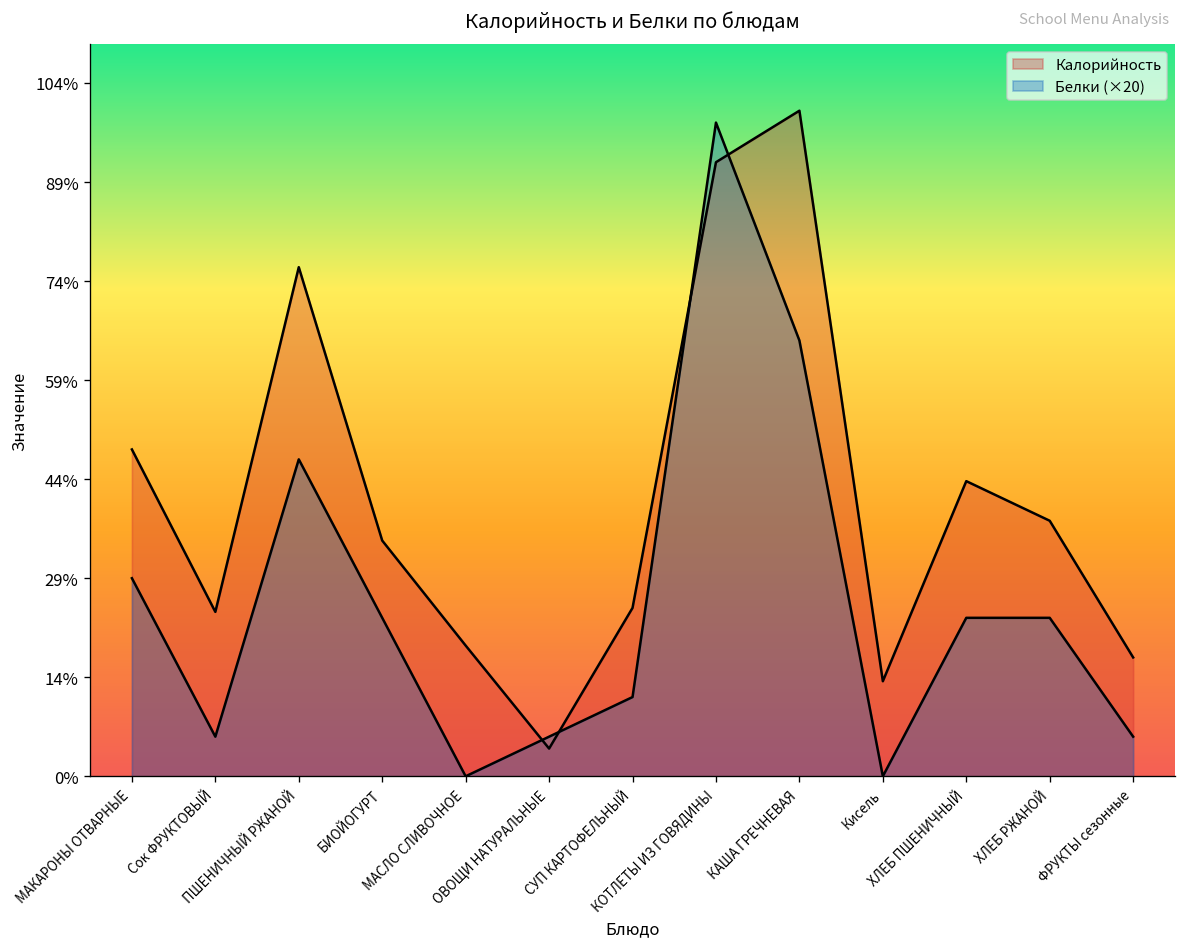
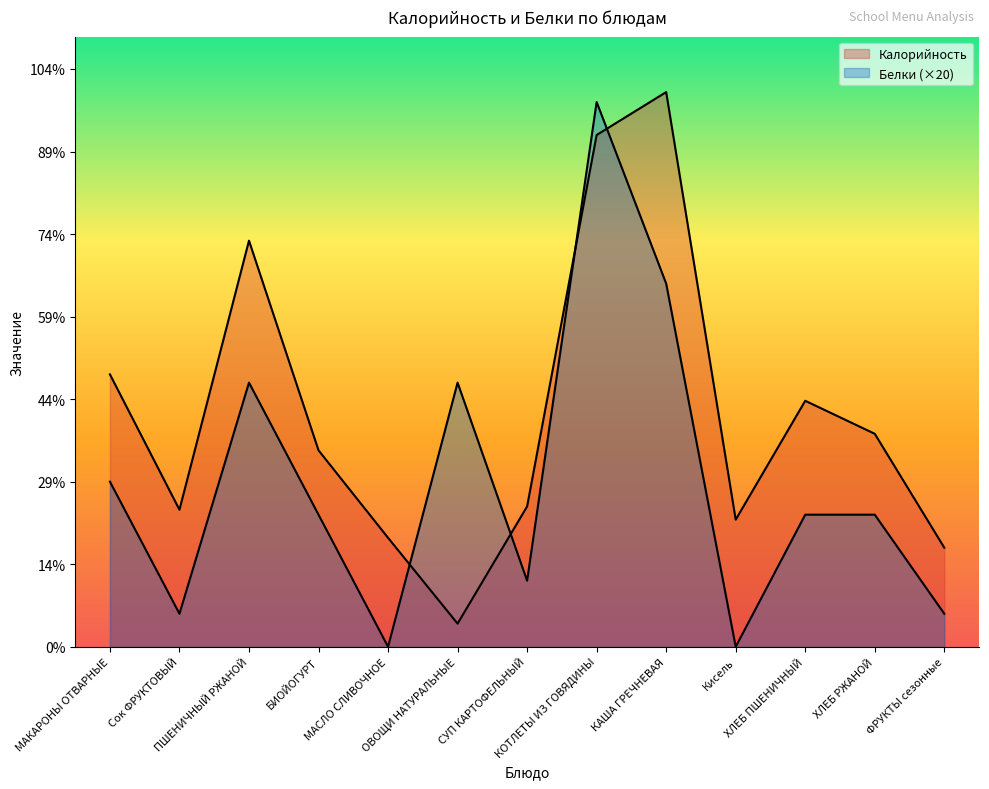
  {
    "Калорийность": {
      "МАКАРОНЫ ОТВАРНЫЕ": "49%",
      "Сок ФРУКТОВЫЙ": "25%",
-     "ПШЕНИЧНЫЙ РЖАНОЙ": "76%",
+     "ПШЕНИЧНЫЙ РЖАНОЙ": "73%",
      "БИОЙОГУРТ": "35%",
      "МАСЛО СЛИВОЧНОЕ": "20%",
      "ОВОЩИ НАТУРАЛЬНЫЕ": "4%",
      "СУП КАРТОФЕЛЬНЫЙ": "25%",
      "КОТЛЕТЫ ИЗ ГОВЯДИНЫ": "92%",
      "КАША ГРЕЧНЕВАЯ": "100%",
-     "Кисель": "14%",
+     "Кисель": "23%",
      "ХЛЕБ ПШЕНИЧНЫЙ": "44%",
      "ХЛЕБ РЖАНОЙ": "38%",
      "ФРУКТЫ сезонные": "18%"
    },
    "Белки (×20)": {
      "МАКАРОНЫ ОТВАРНЫЕ": "30%",
      "Сок ФРУКТОВЫЙ": "6%",
      "ПШЕНИЧНЫЙ РЖАНОЙ": "48%",
      "БИОЙОГУРТ": "24%",
      "МАСЛО СЛИВОЧНОЕ": "0%",
-     "ОВОЩИ НАТУРАЛЬНЫЕ": "6%",
+     "ОВОЩИ НАТУРАЛЬНЫЕ": "48%",
      "СУП КАРТОФЕЛЬНЫЙ": "12%",
      "КОТЛЕТЫ ИЗ ГОВЯДИНЫ": "98%",
      "КАША ГРЕЧНЕВАЯ": "65%",
      "Кисель": "0%",
      "ХЛЕБ ПШЕНИЧНЫЙ": "24%",
      "ХЛЕБ РЖАНОЙ": "24%",
      "ФРУКТЫ сезонные": "6%"
    }
  }
